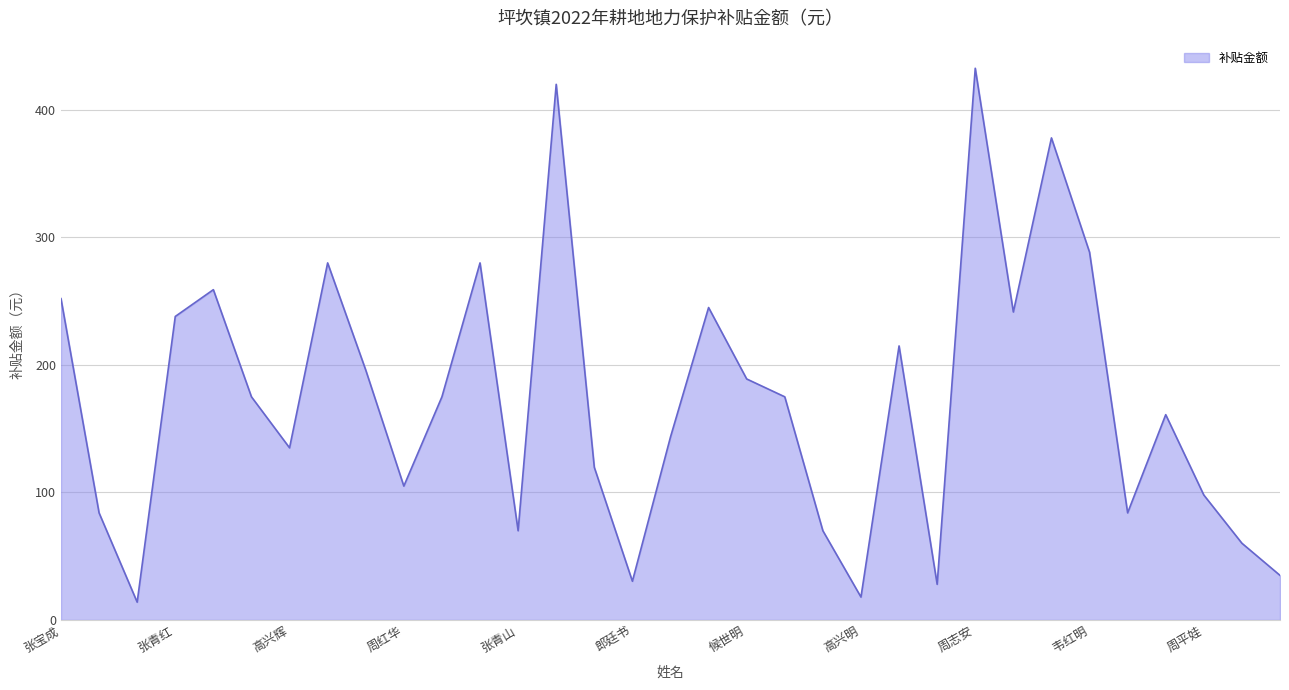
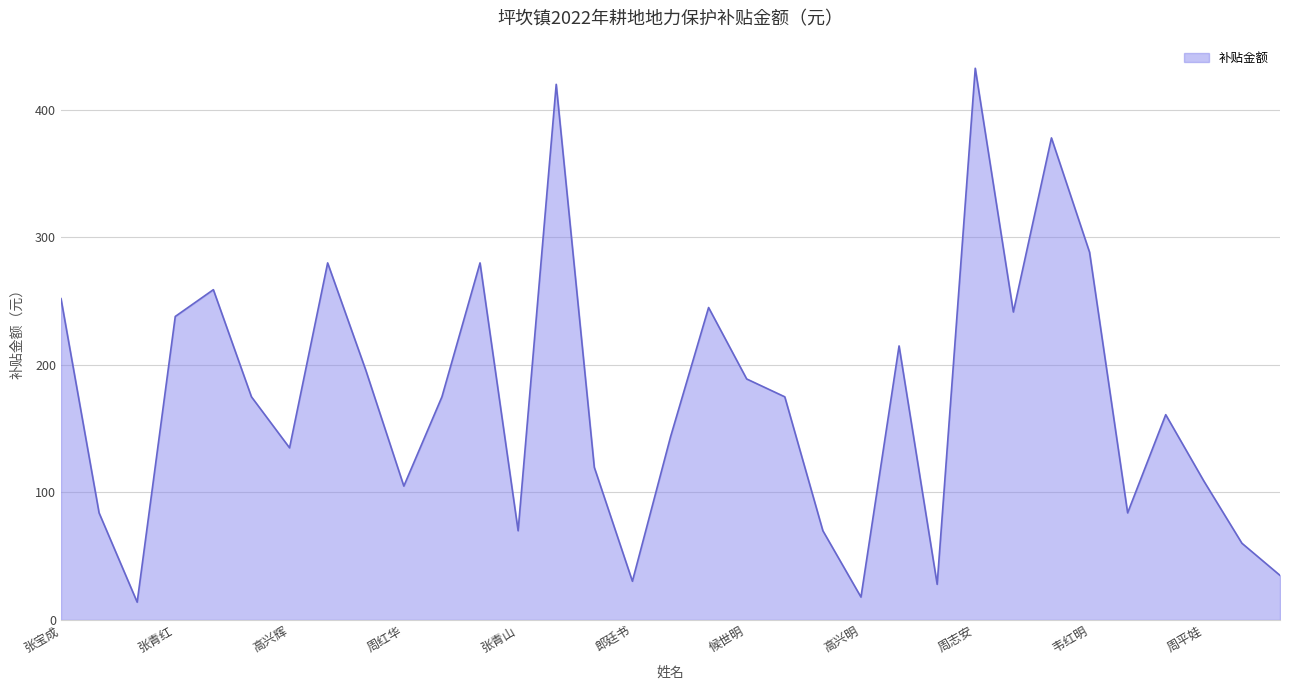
  {
    "张宝成": 252,
    "张青红": 238,
    "高兴辉": 135,
    "周红华": 105,
    "张青山": 70,
    "郎廷书": 30,
    "候世明": 189,
    "高兴明": 18,
    "周志安": 433,
    "韦红明": 288,
-   "周平娃": 98
+   "周平娃": 109
  }
